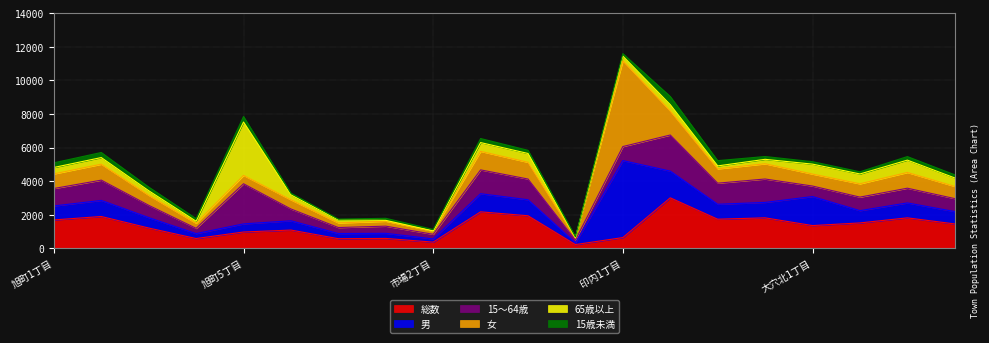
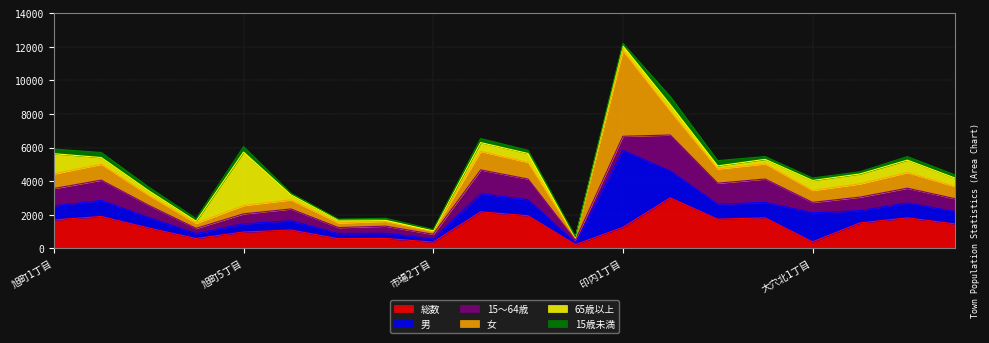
  {
    "総数": {
      "旭町1丁目": 1700,
      "旭町5丁目": 1000,
      "市場2丁目": 400,
-     "印内1丁目": 700,
-     "大穴北1丁目": 1400
+     "印内1丁目": 1300,
+     "大穴北1丁目": 400
    },
    "男": {
      "旭町1丁目": 800,
      "旭町5丁目": 500,
      "市場2丁目": 200,
      "印内1丁目": 4600,
      "大穴北1丁目": 1700
    },
    "15～64歳": {
      "旭町1丁目": 1000,
-     "旭町5丁目": 2400,
+     "旭町5丁目": 600,
      "市場2丁目": 300,
      "印内1丁目": 800,
      "大穴北1丁目": 600
    },
    "女": {
      "旭町1丁目": 900,
      "旭町5丁目": 500,
      "印内1丁目": 5100,
      "大穴北1丁目": 700
    },
    "65歳以上": {
-     "旭町1丁目": 400,
+     "旭町1丁目": 1200,
      "旭町5丁目": 3200
    },
    "15歳未満": {
      "旭町1丁目": 300,
      "旭町5丁目": 300
    }
  }
